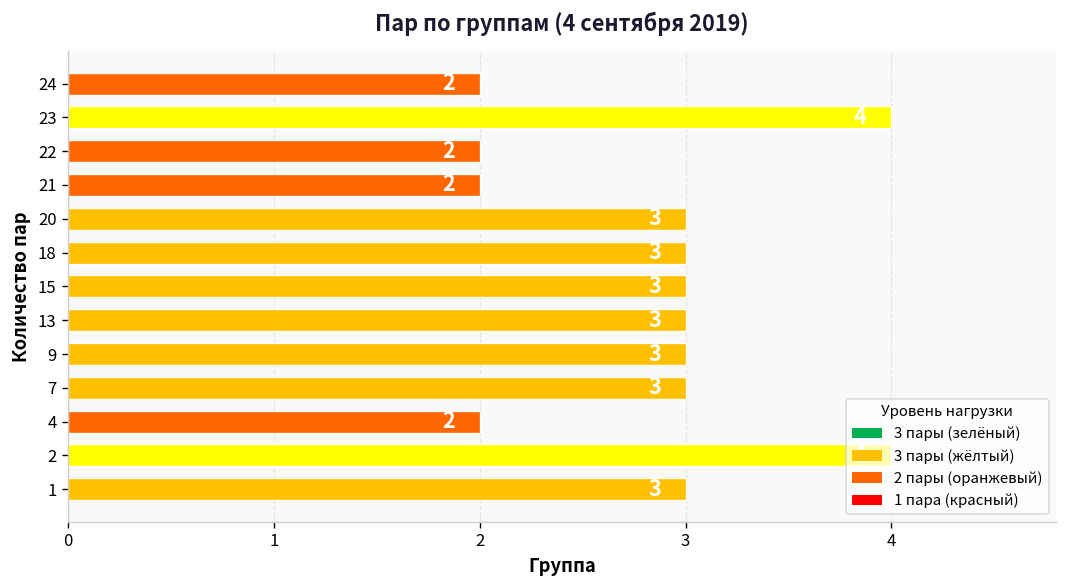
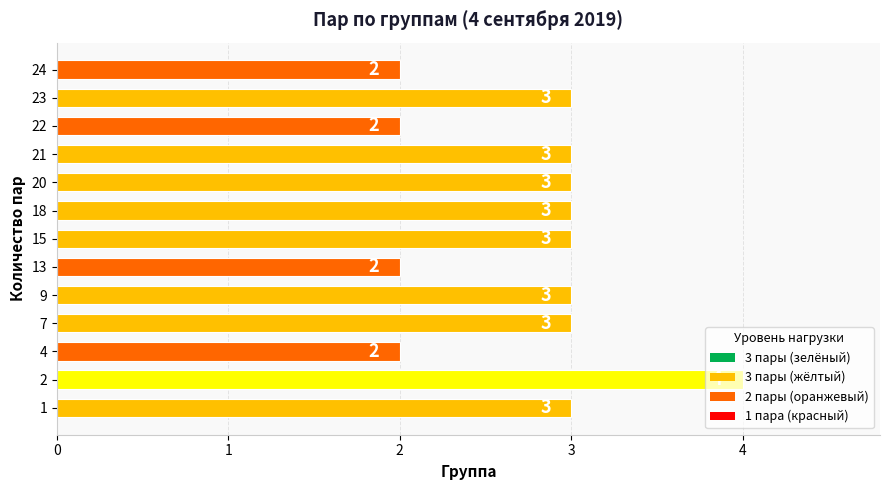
  {
    "24": 2,
-   "23": 4,
+   "23": 3,
    "22": 2,
-   "21": 2,
+   "21": 3,
    "20": 3,
    "18": 3,
    "15": 3,
-   "13": 3,
+   "13": 2,
    "9": 3,
    "7": 3,
    "4": 2,
    "1": 3
  }
